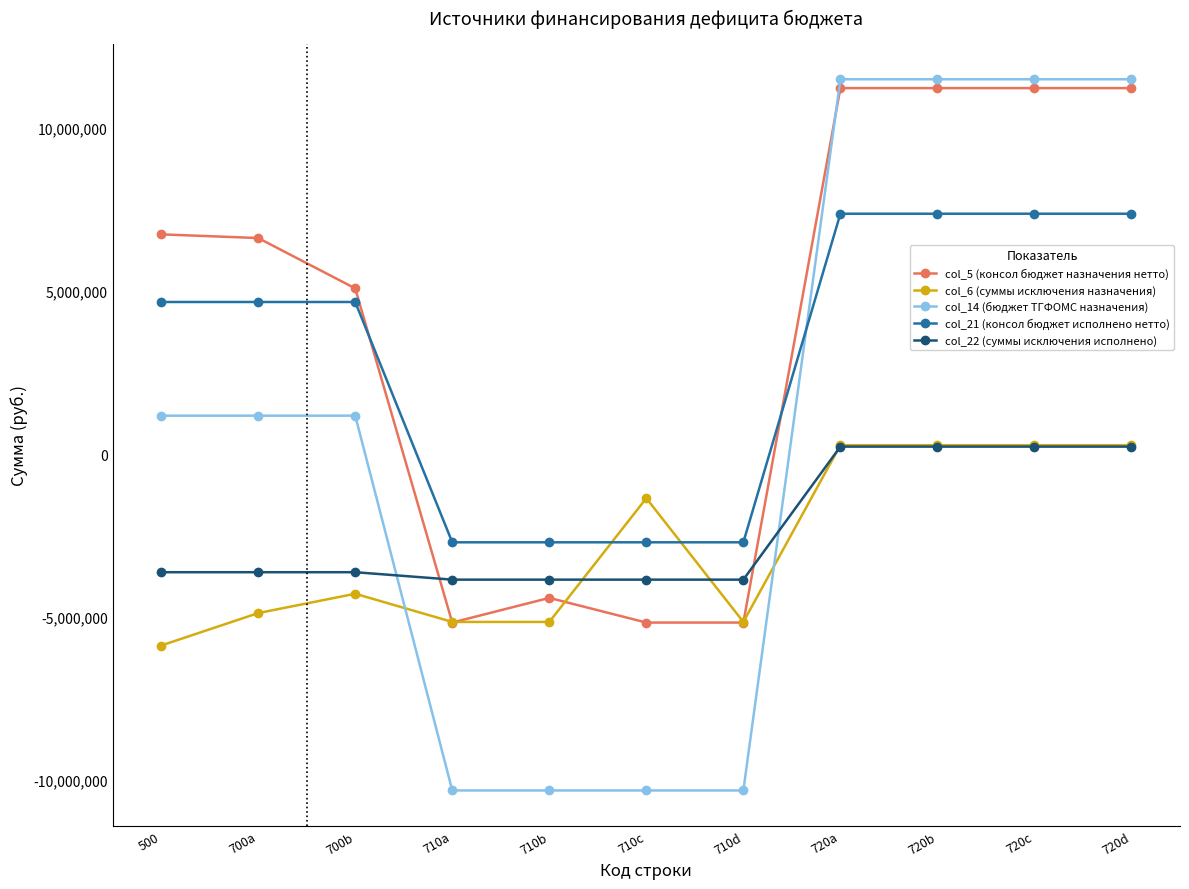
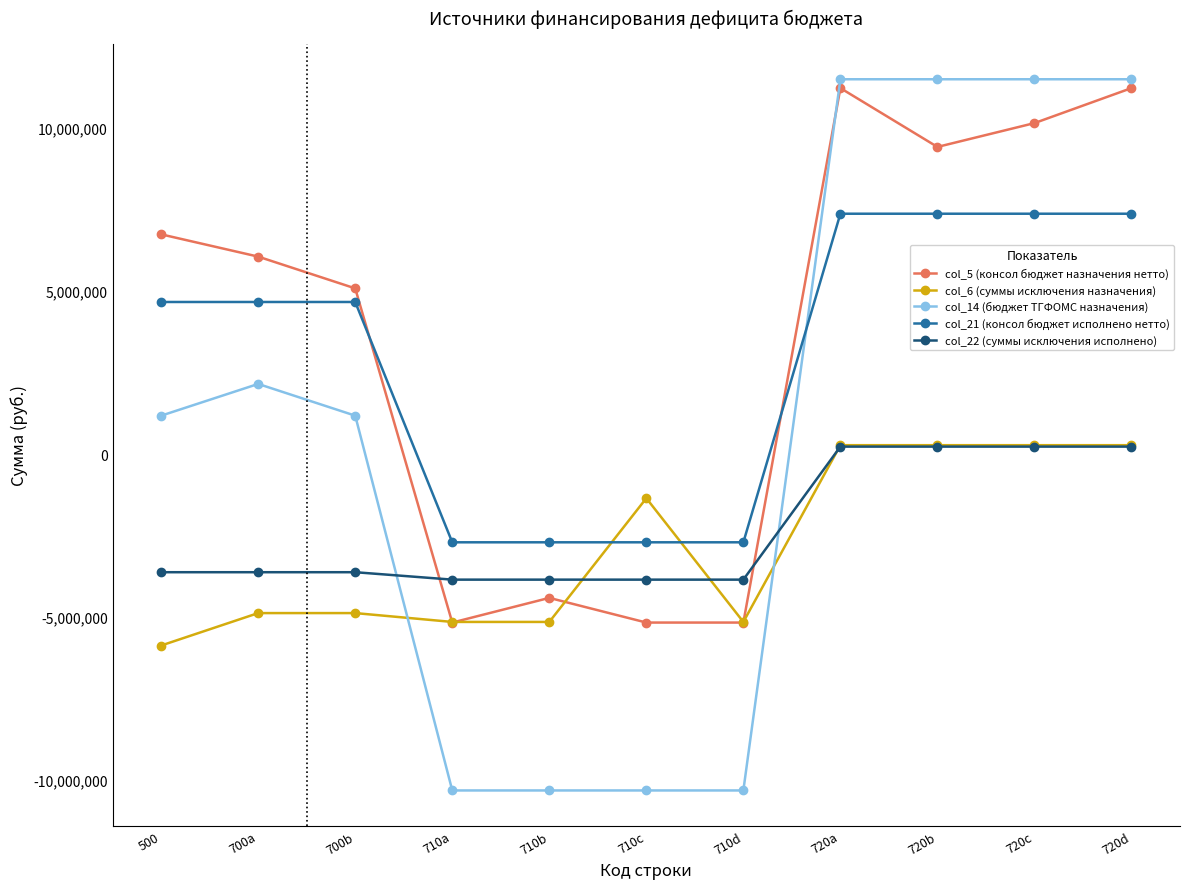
  {
    "col_5 (консол бюджет назначения нетто)": {
      "500": "6,700,000",
-     "700a": "6,600,000",
+     "700a": "6,100,000",
      "700b": "5,100,000",
      "710b": "-4,400,000",
      "710c": "-5,200,000",
      "720a": "11,200,000",
-     "720b": "11,200,000",
-     "720c": "11,200,000",
+     "720b": "9,400,000",
+     "720c": "10,100,000",
      "720d": "11,200,000"
    },
    "col_6 (суммы исключения назначения)": {
      "500": "-5,900,000",
      "700a": "-4,900,000",
-     "700b": "-4,300,000",
+     "700b": "-4,900,000",
      "710b": "-5,100,000",
      "710c": "-1,400,000"
    },
    "col_14 (бюджет ТГФОМС назначения)": {
      "500": "1,200,000",
-     "700a": "1,200,000",
+     "700a": "2,100,000",
      "700b": "1,200,000",
      "710a": "-10,300,000",
      "710b": "-10,300,000",
      "710c": "-10,300,000",
      "710d": "-10,300,000",
      "720a": "11,500,000",
      "720b": "11,500,000",
      "720c": "11,500,000",
      "720d": "11,500,000"
    }
  }
